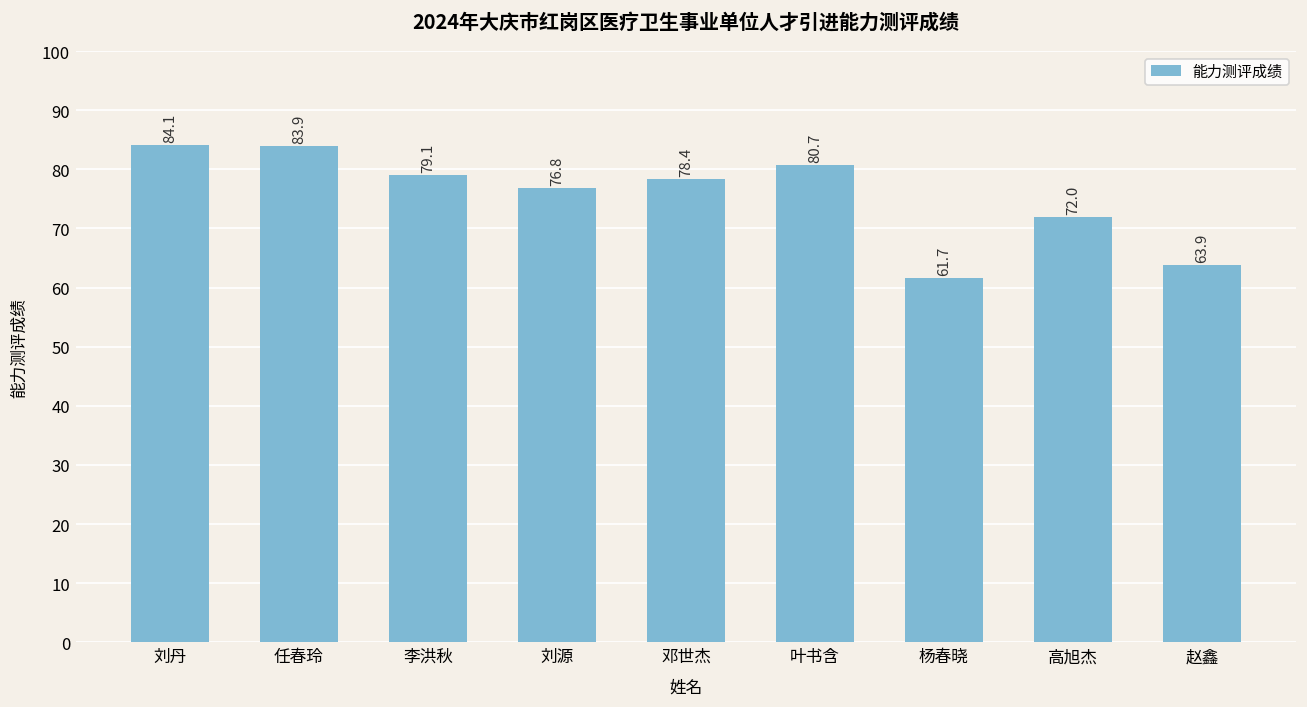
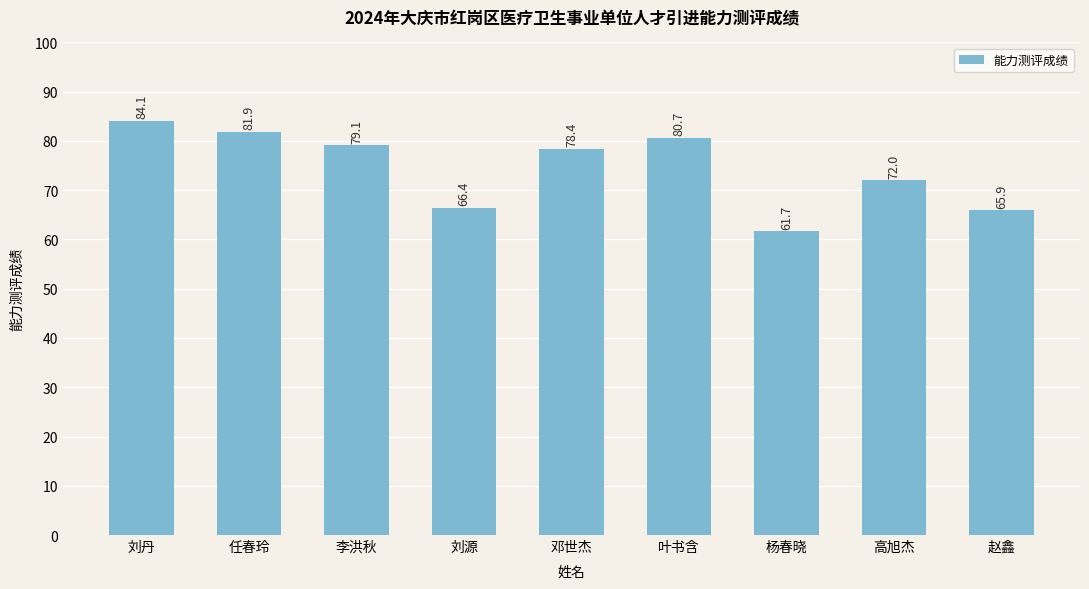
  {
    "刘丹": 84.1,
-   "任春玲": 83.9,
+   "任春玲": 81.9,
    "李洪秋": 79.1,
-   "刘源": 76.8,
+   "刘源": 66.4,
    "邓世杰": 78.4,
    "叶书含": 80.7,
    "杨春晓": 61.7,
    "高旭杰": 72.0,
-   "赵鑫": 63.9
+   "赵鑫": 65.9
  }
